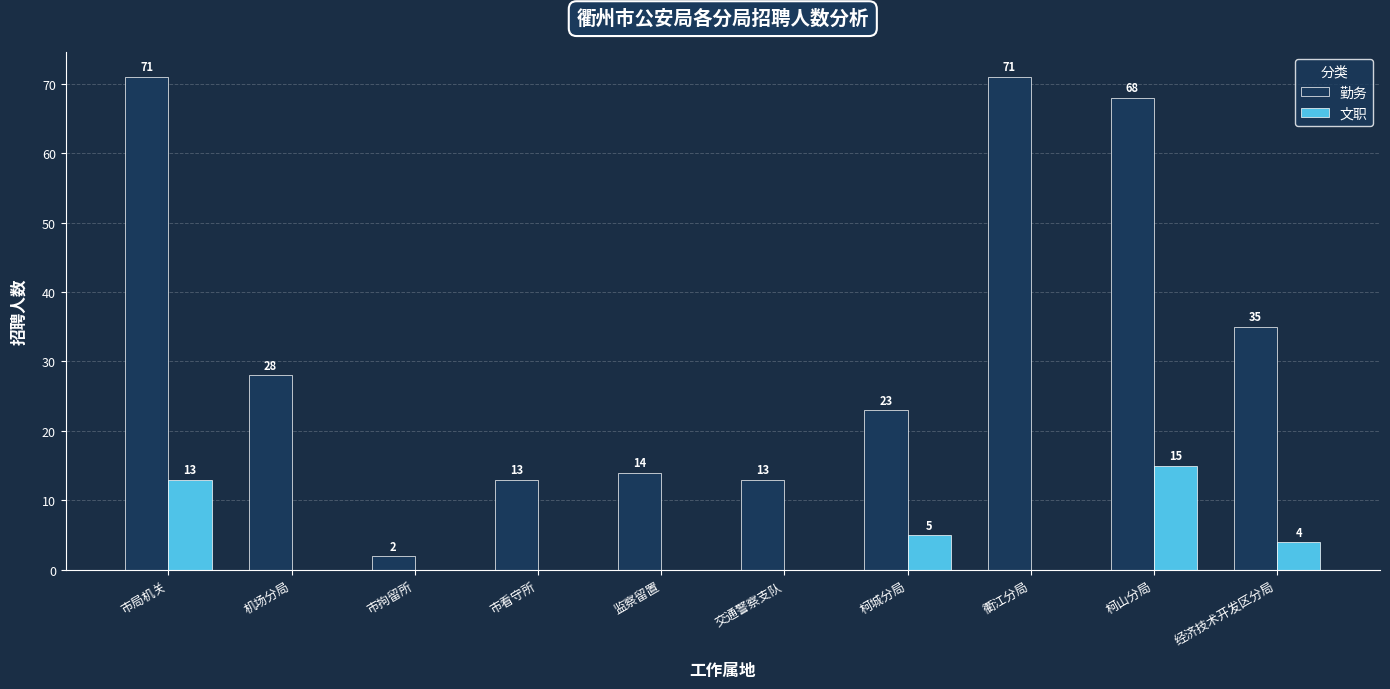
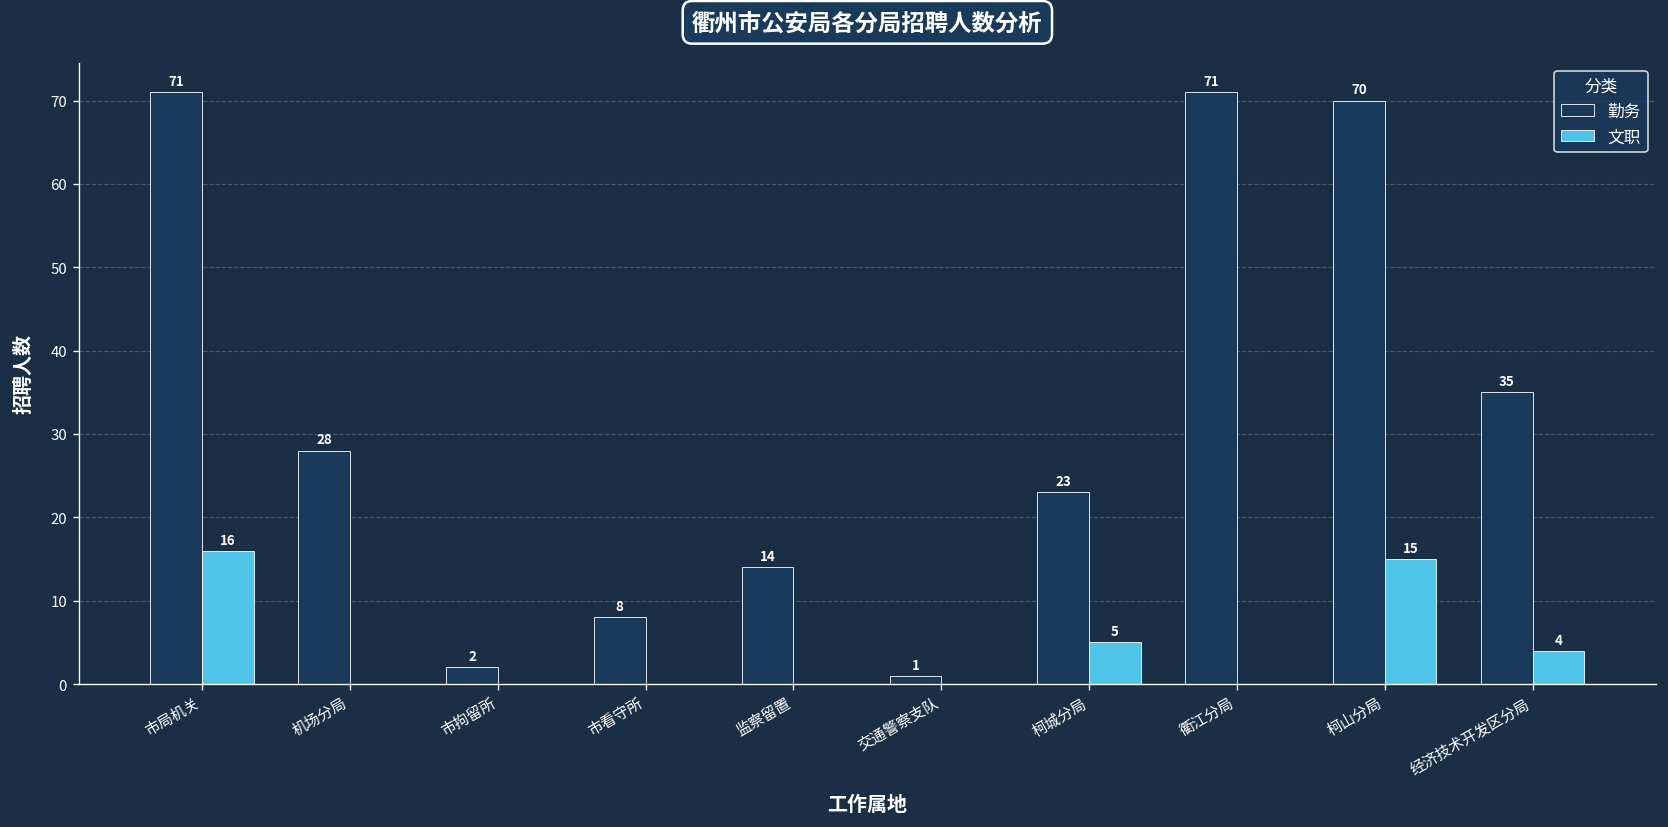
  {
    "勤务": {
      "市局机关": 71,
      "机场分局": 28,
      "市拘留所": 2,
-     "市看守所": 13,
+     "市看守所": 8,
      "监察留置": 14,
-     "交通警察支队": 13,
+     "交通警察支队": 1,
      "柯城分局": 23,
      "衢江分局": 71,
-     "柯山分局": 68,
+     "柯山分局": 70,
      "经济技术开发区分局": 35
    },
    "文职": {
-     "市局机关": 13,
+     "市局机关": 16,
      "柯城分局": 5,
      "柯山分局": 15,
      "经济技术开发区分局": 4
    }
  }
